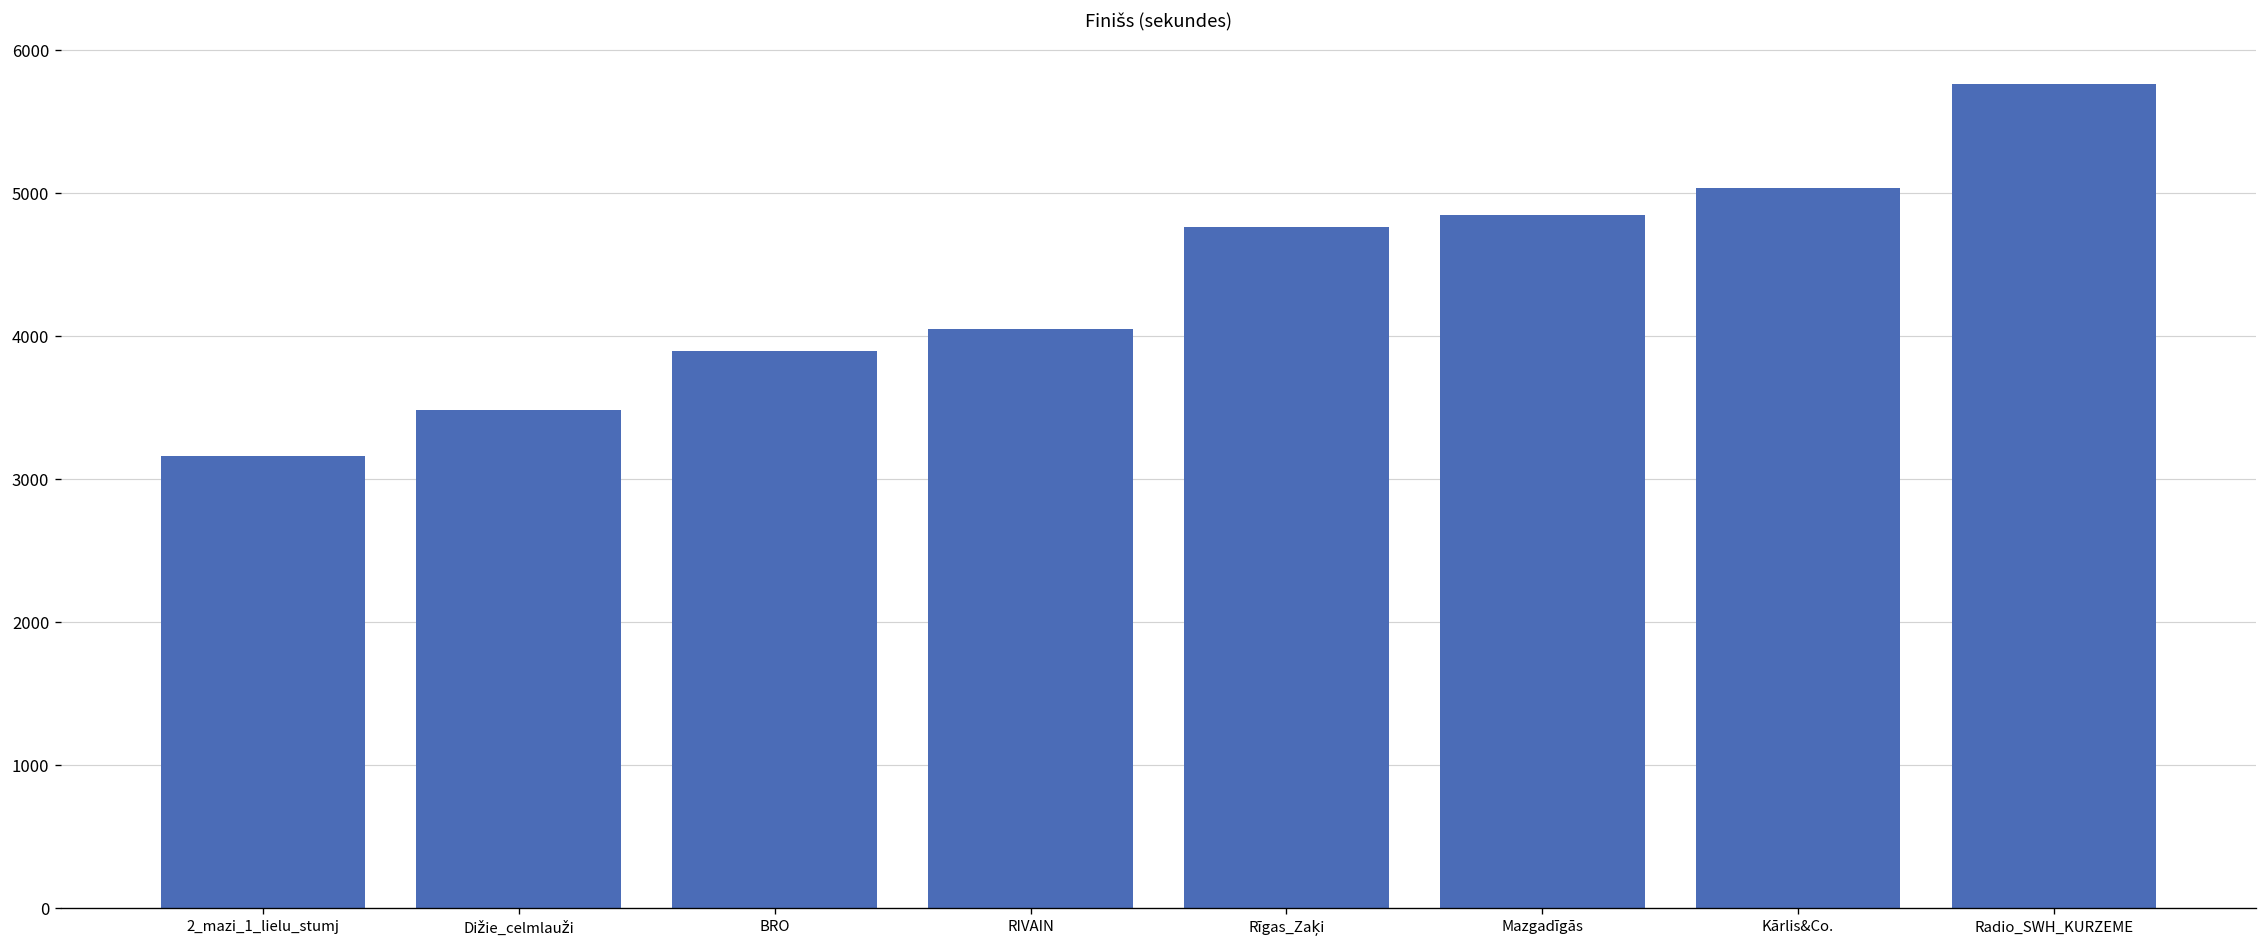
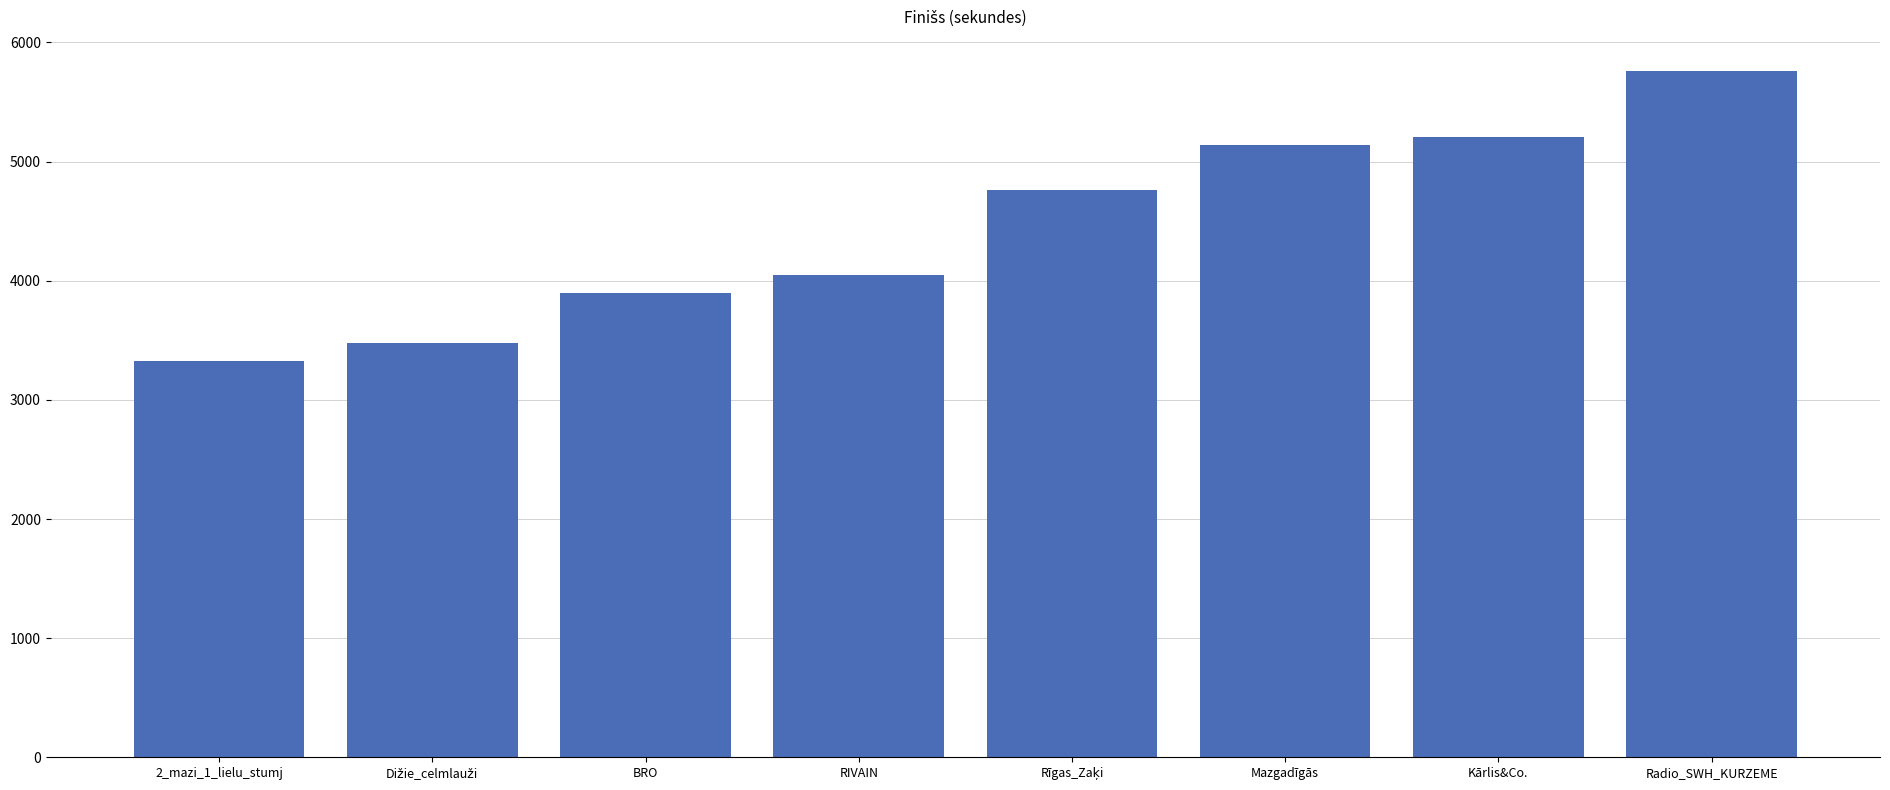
  {
-   "2_mazi_1_lielu_stumj": 3160,
+   "2_mazi_1_lielu_stumj": 3330,
    "Dižie_celmlauži": 3480,
    "BRO": 3900,
    "RIVAIN": 4050,
    "Rīgas_Zaķi": 4760,
-   "Mazgadīgās": 4850,
-   "Kārlis&Co.": 5040,
+   "Mazgadīgās": 5140,
+   "Kārlis&Co.": 5210,
    "Radio_SWH_KURZEME": 5760
  }
